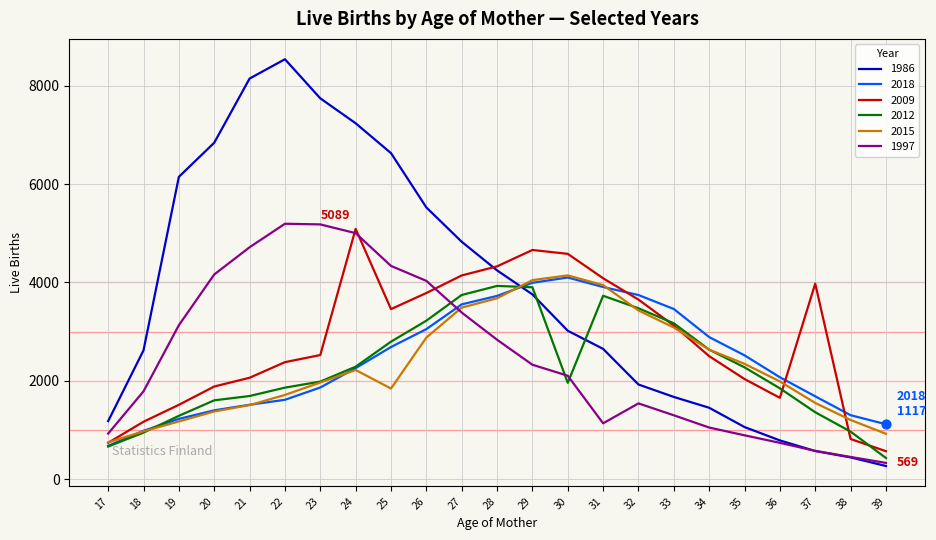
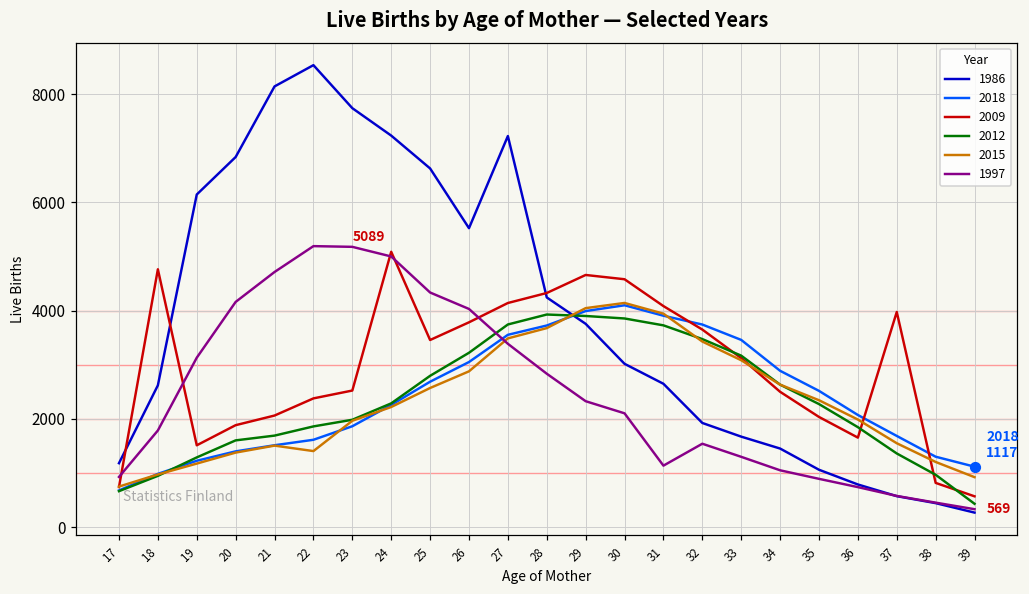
  {
    "1986": {
      "17": 1200,
      "18": 2600,
      "19": 6100,
      "20": 6800,
      "21": 8100,
      "22": 8500,
      "23": 7700,
      "24": 7200,
      "25": 6600,
      "26": 5500,
-     "27": 4800,
+     "27": 7200,
      "28": 4200,
      "29": 3800,
      "30": 3000,
      "31": 2600,
      "32": 1900,
      "33": 1700,
      "34": 1500,
      "35": 1100
    },
    "2009": {
-     "18": 1200,
+     "18": 4800,
      "19": 1500,
      "20": 1900,
      "21": 2100,
      "22": 2400,
      "23": 2500,
      "25": 3500,
      "26": 3800,
      "27": 4100,
      "28": 4300,
      "29": 4700,
      "30": 4600,
      "31": 4100,
      "32": 3700,
      "34": 2500,
      "35": 2000,
      "36": 1700,
      "37": 4000,
      "38": 800
    },
    "2012": {
      "19": 1300,
      "20": 1600,
      "21": 1700,
      "22": 1900,
      "25": 2800,
      "26": 3200,
      "27": 3700,
      "28": 3900,
      "29": 3900,
-     "30": 2000,
+     "30": 3900,
      "31": 3700,
      "35": 2300,
      "36": 1800,
      "37": 1400,
      "38": 1000
    },
    "2015": {
-     "22": 1700,
-     "25": 1800,
+     "22": 1400,
+     "25": 2600,
      "26": 2900,
      "27": 3500,
      "29": 4000,
      "35": 2300,
      "36": 2000,
      "37": 1600,
      "38": 1200,
      "39": 900
    },
    "1997": {
      "17": 900,
      "18": 1800,
      "19": 3100,
      "20": 4200,
      "21": 4700,
      "22": 5200,
      "24": 5000,
      "25": 4300,
      "26": 4000,
      "27": 3400,
      "28": 2800,
      "29": 2300,
      "30": 2100,
      "31": 1100,
      "32": 1500,
      "33": 1300,
      "34": 1100,
      "35": 900
    }
  }
